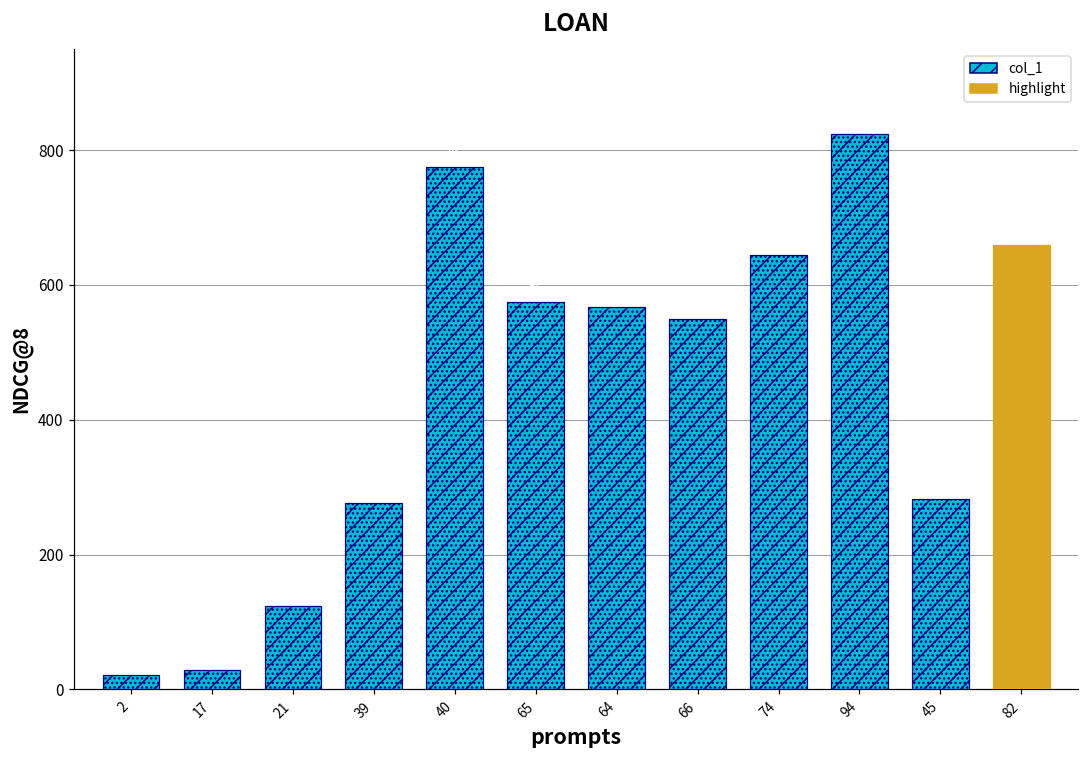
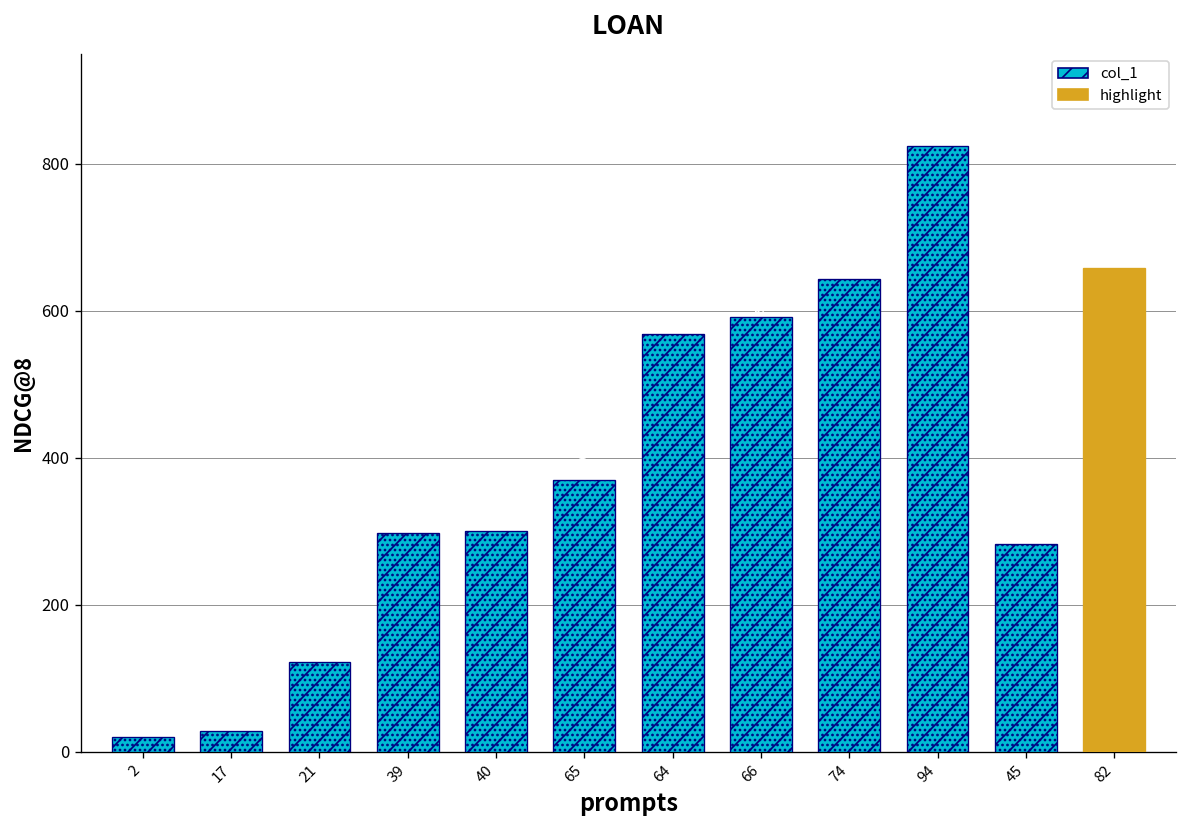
  {
    "2": 20,
    "17": 30,
    "21": 120,
-   "39": 280,
-   "40": 780,
-   "65": 580,
+   "39": 300,
+   "40": 300,
+   "65": 370,
    "64": 570,
-   "66": 550,
+   "66": 590,
    "74": 640,
    "94": 820,
    "45": 280,
    "82": 660
  }
